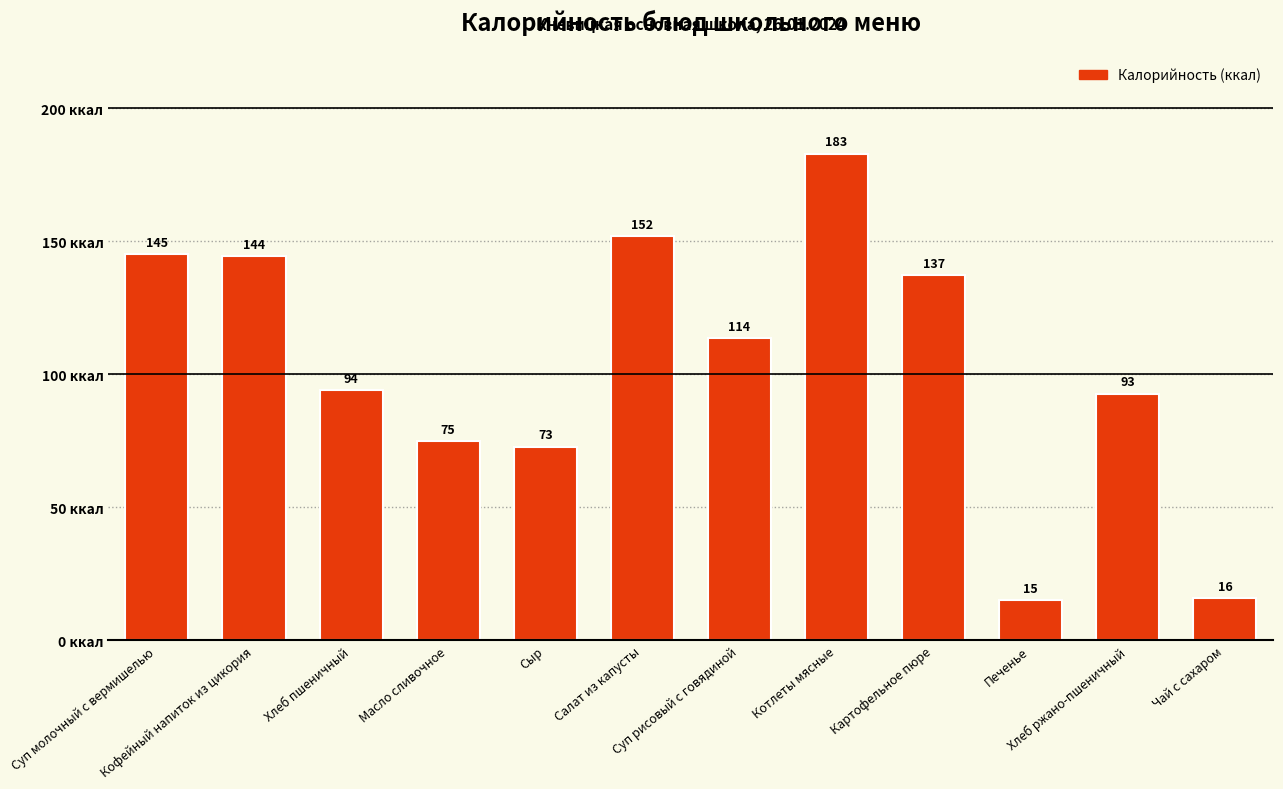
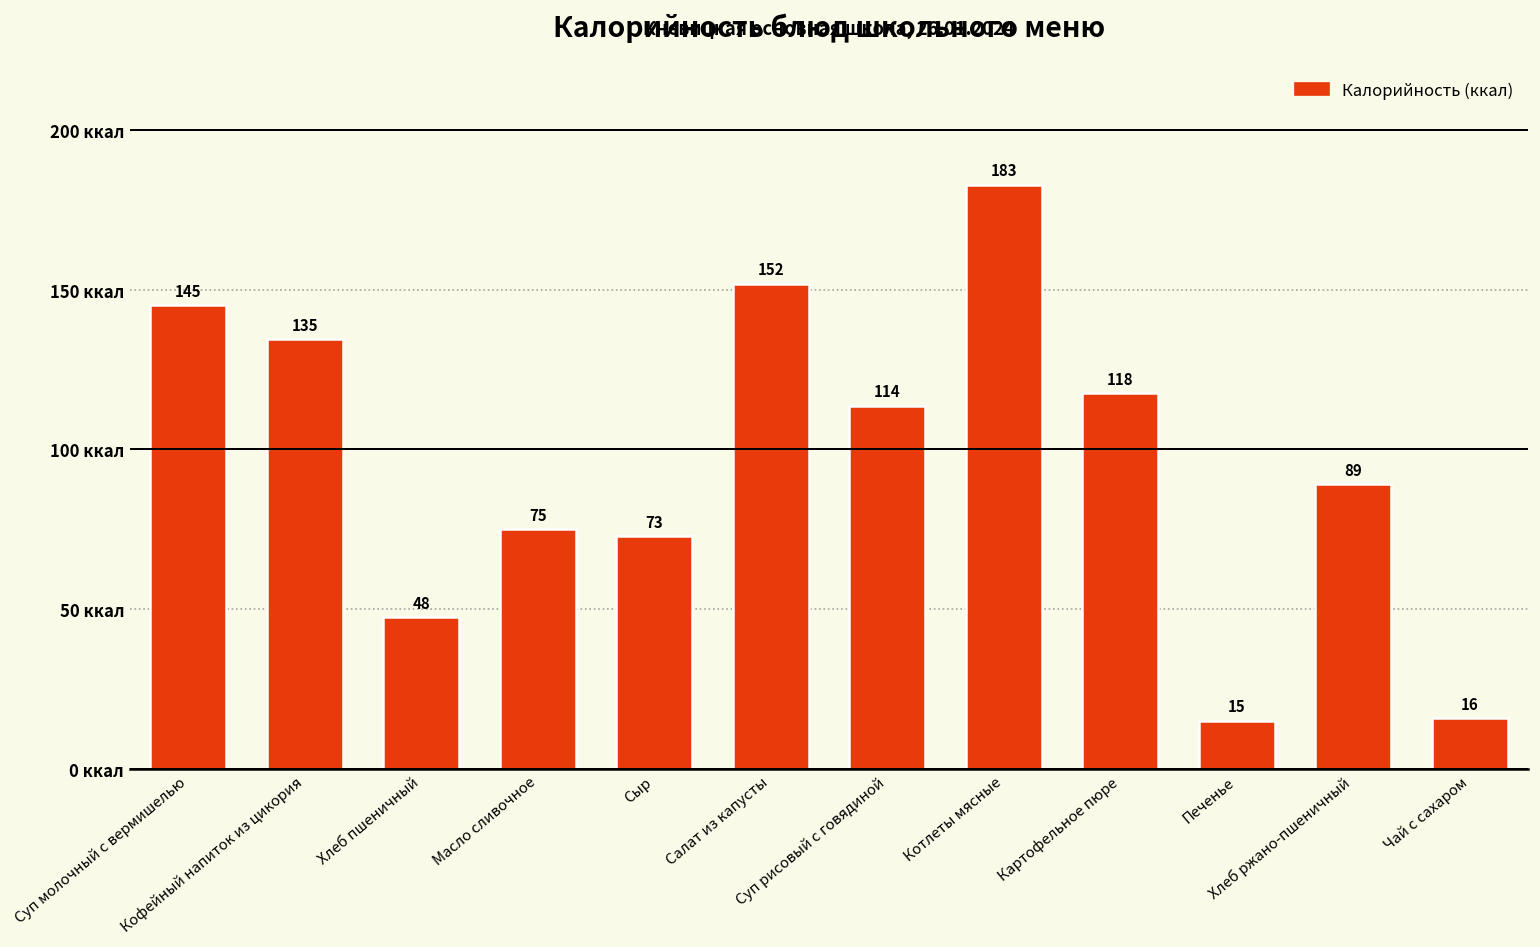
  {
    "Суп молочный с вермишелью": 145,
-   "Кофейный напиток из цикория": 144,
-   "Хлеб пшеничный": 94,
+   "Кофейный напиток из цикория": 135,
+   "Хлеб пшеничный": 48,
    "Масло сливочное": 75,
    "Сыр": 73,
    "Салат из капусты": 152,
    "Суп рисовый с говядиной": 114,
    "Котлеты мясные": 183,
-   "Картофельное пюре": 137,
+   "Картофельное пюре": 118,
    "Печенье": 15,
-   "Хлеб ржано-пшеничный": 93,
+   "Хлеб ржано-пшеничный": 89,
    "Чай с сахаром": 16
  }
